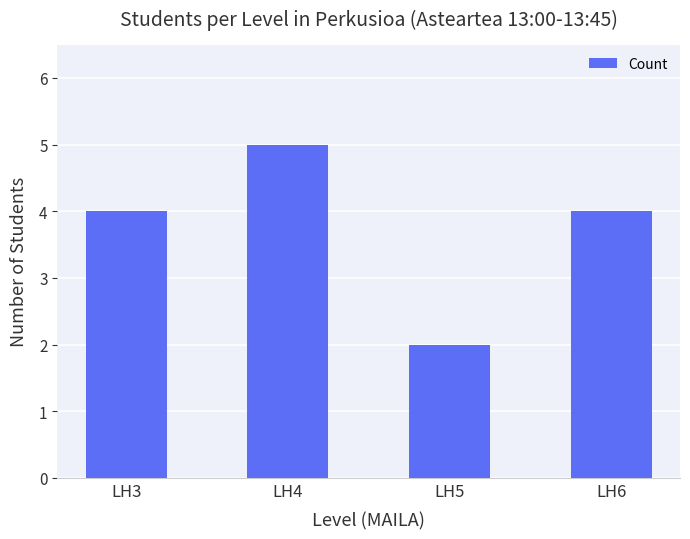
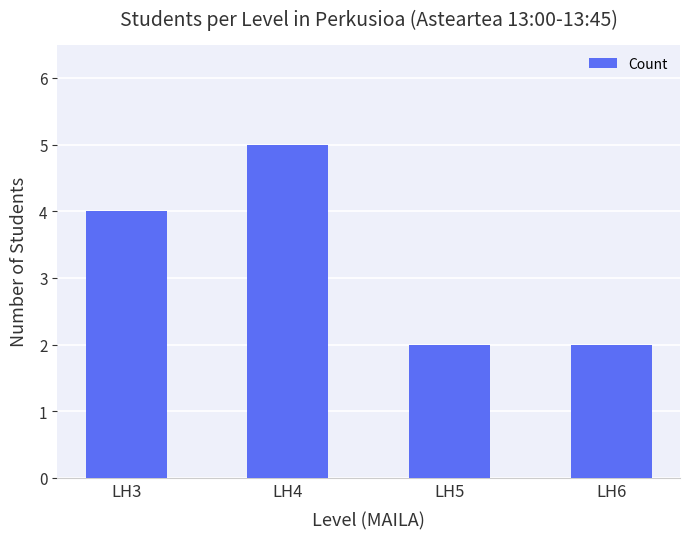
  {
    "LH3": 4,
    "LH4": 5,
    "LH5": 2,
-   "LH6": 4
+   "LH6": 2
  }
